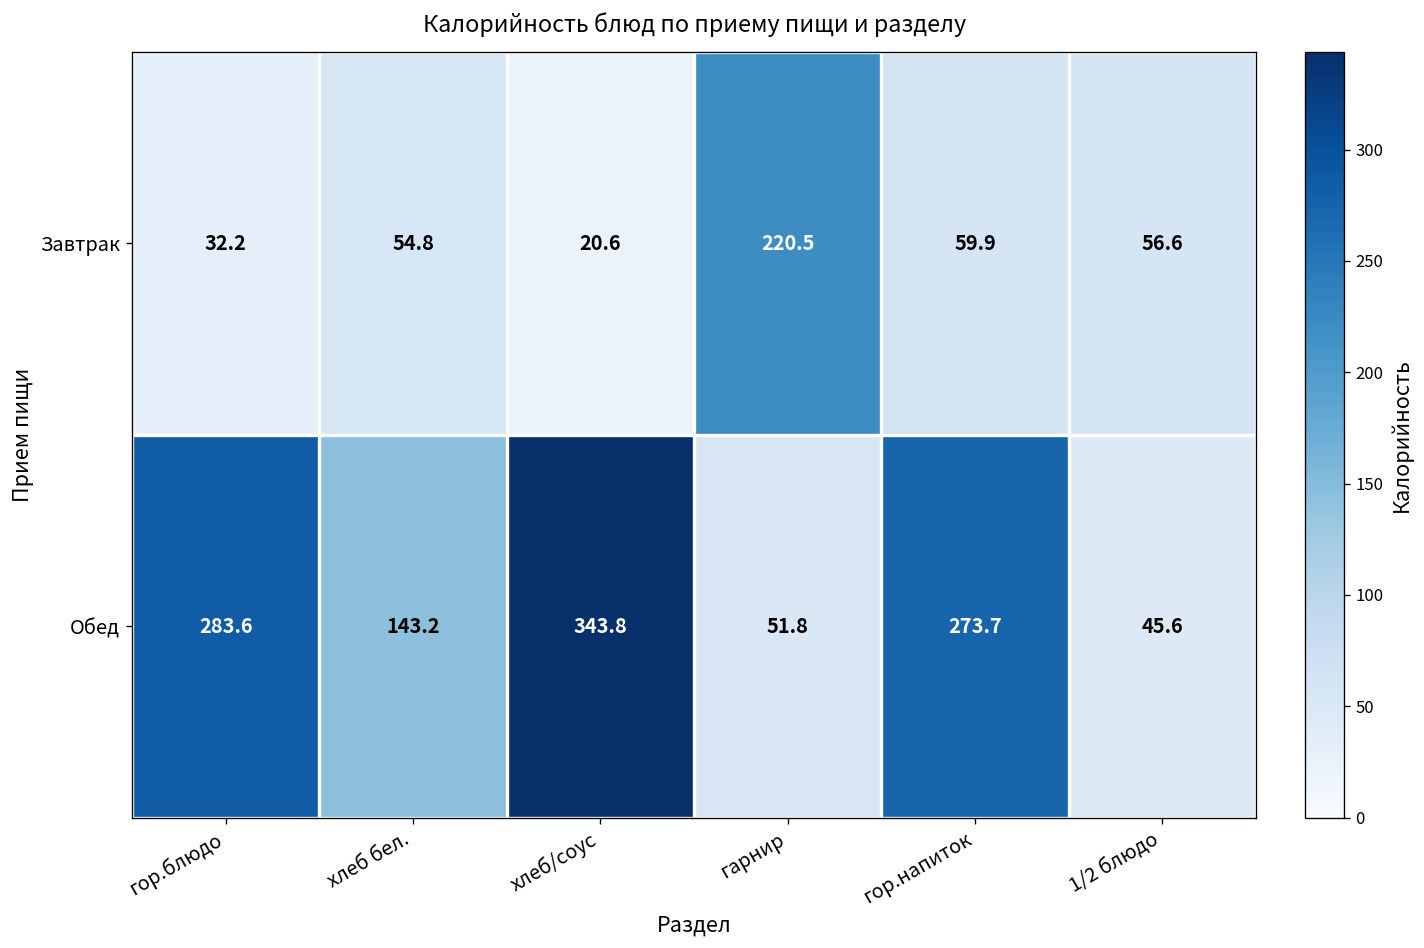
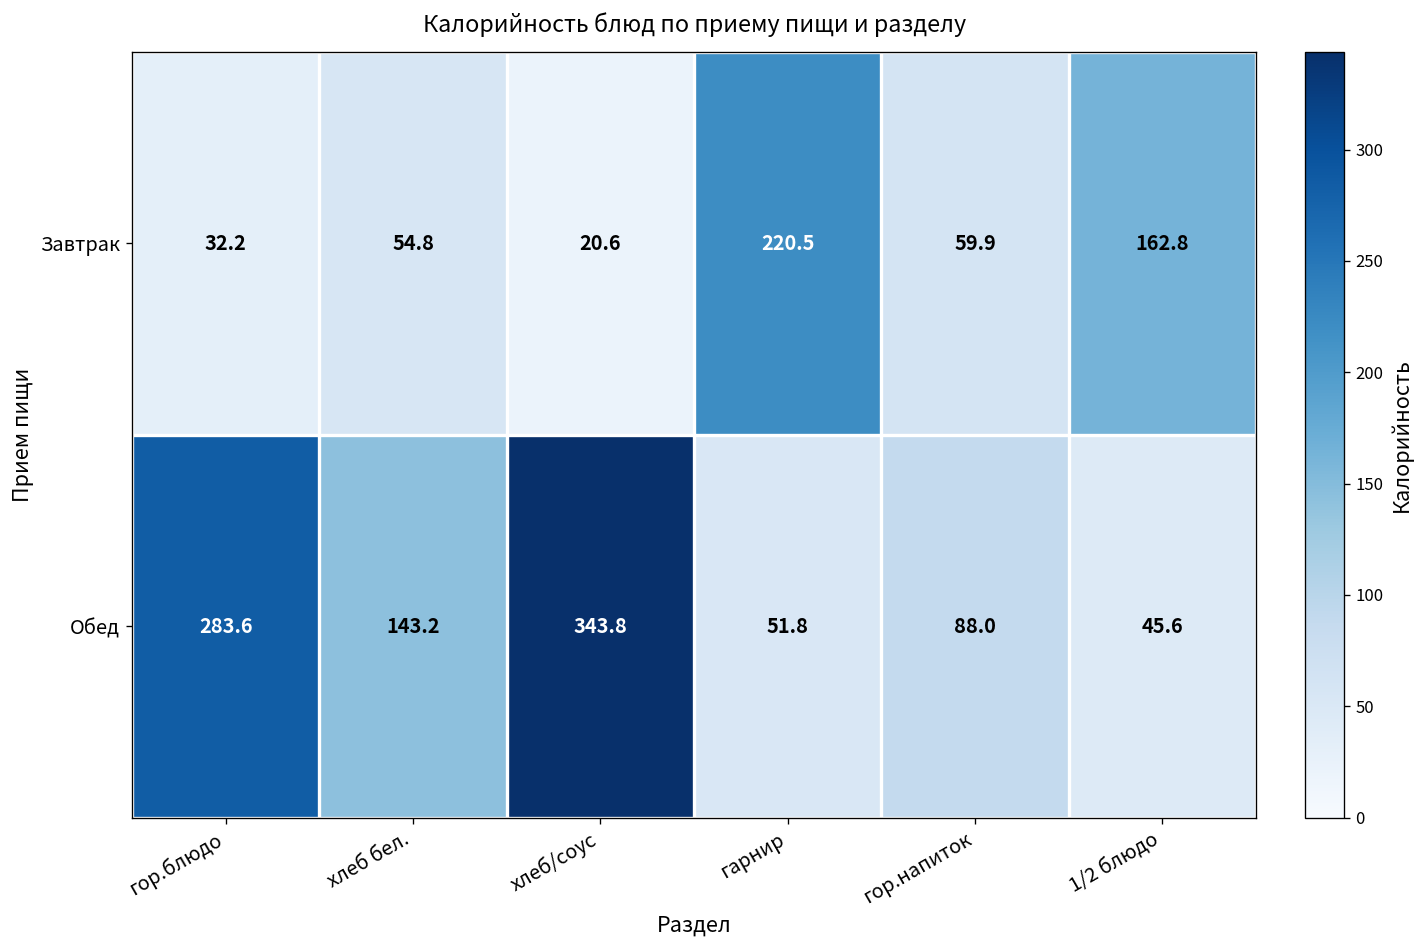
  {
    "Завтрак": {
      "гор.блюдо": 32.2,
      "хлеб бел.": 54.8,
      "хлеб/соус": 20.6,
      "гарнир": 220.5,
      "гор.напиток": 59.9,
-     "1/2 блюдо": 56.6
+     "1/2 блюдо": 162.8
    },
    "Обед": {
      "гор.блюдо": 283.6,
      "хлеб бел.": 143.2,
      "хлеб/соус": 343.8,
      "гарнир": 51.8,
-     "гор.напиток": 273.7,
+     "гор.напиток": 88.0,
      "1/2 блюдо": 45.6
    }
  }
